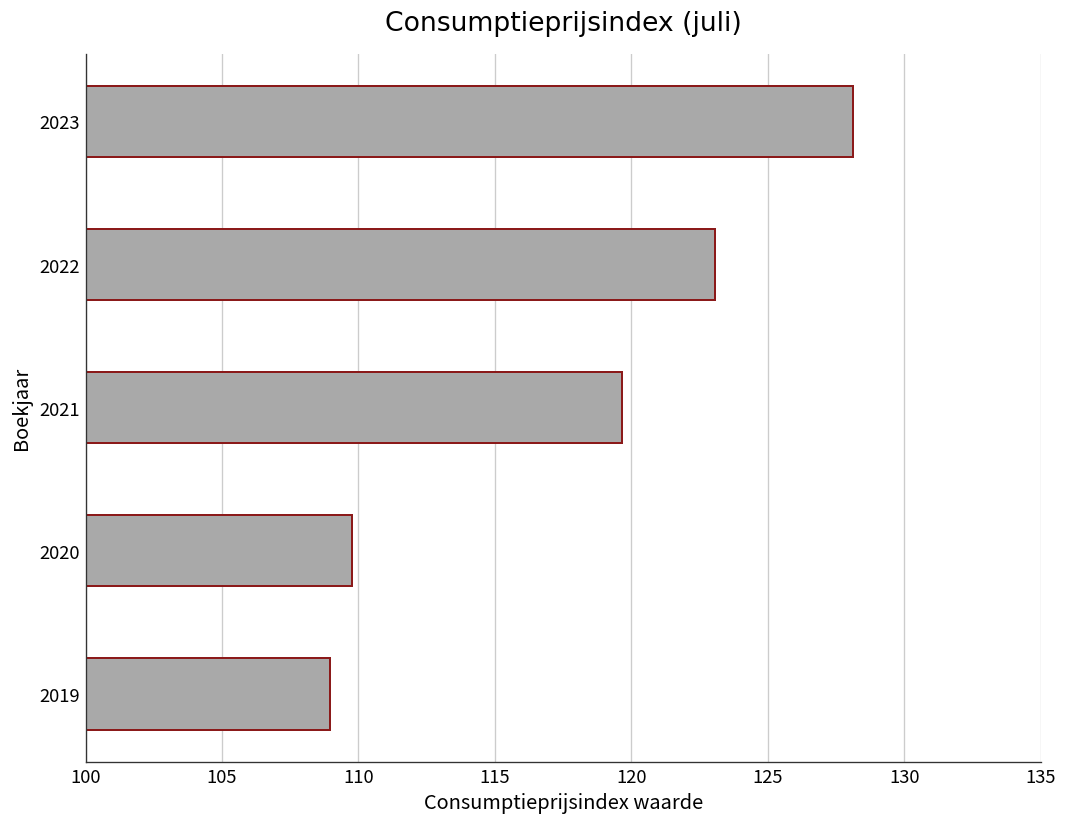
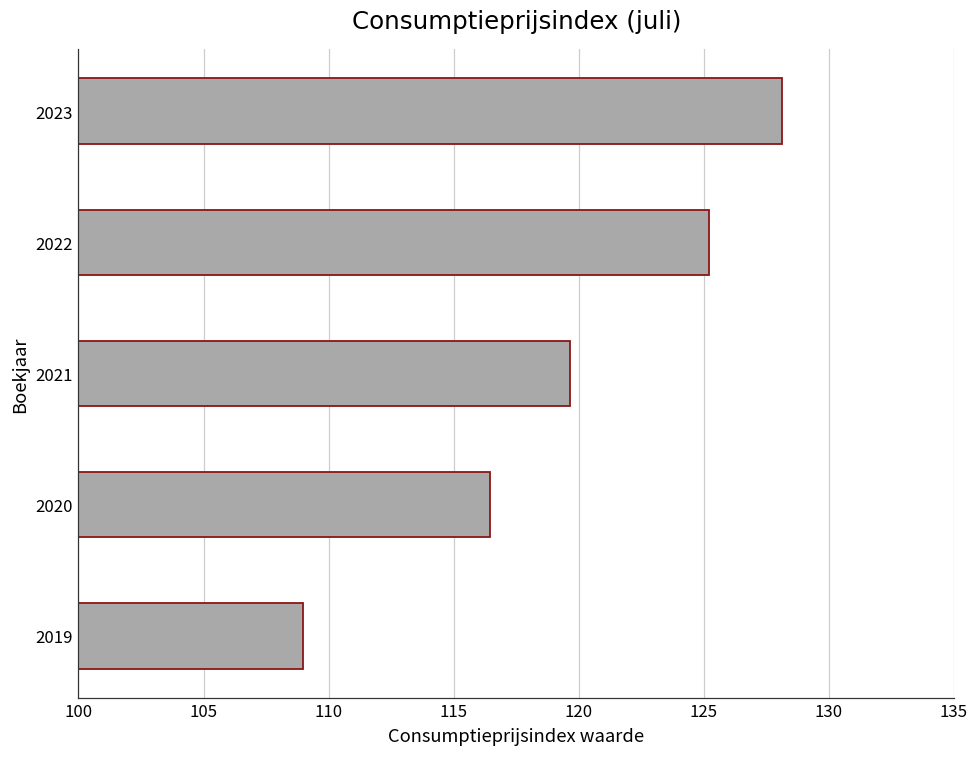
  {
    "2023": 128.1,
-   "2022": 123.1,
+   "2022": 125.2,
    "2021": 119.7,
-   "2020": 109.8,
+   "2020": 116.5,
    "2019": 109.0
  }
